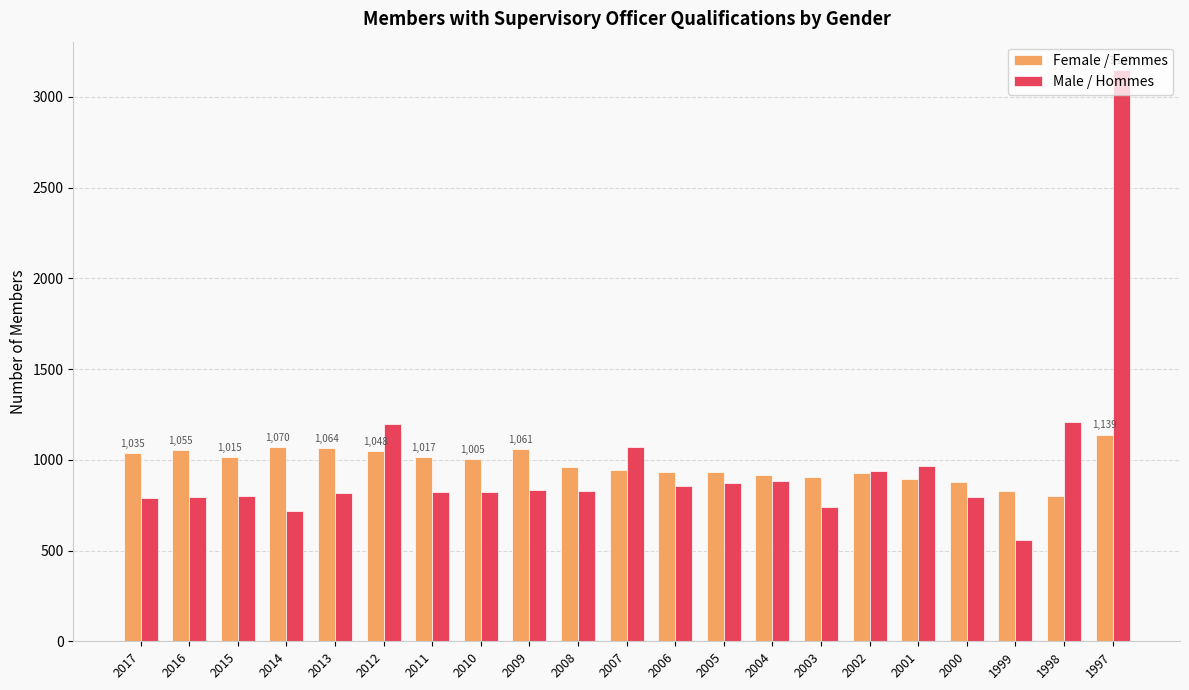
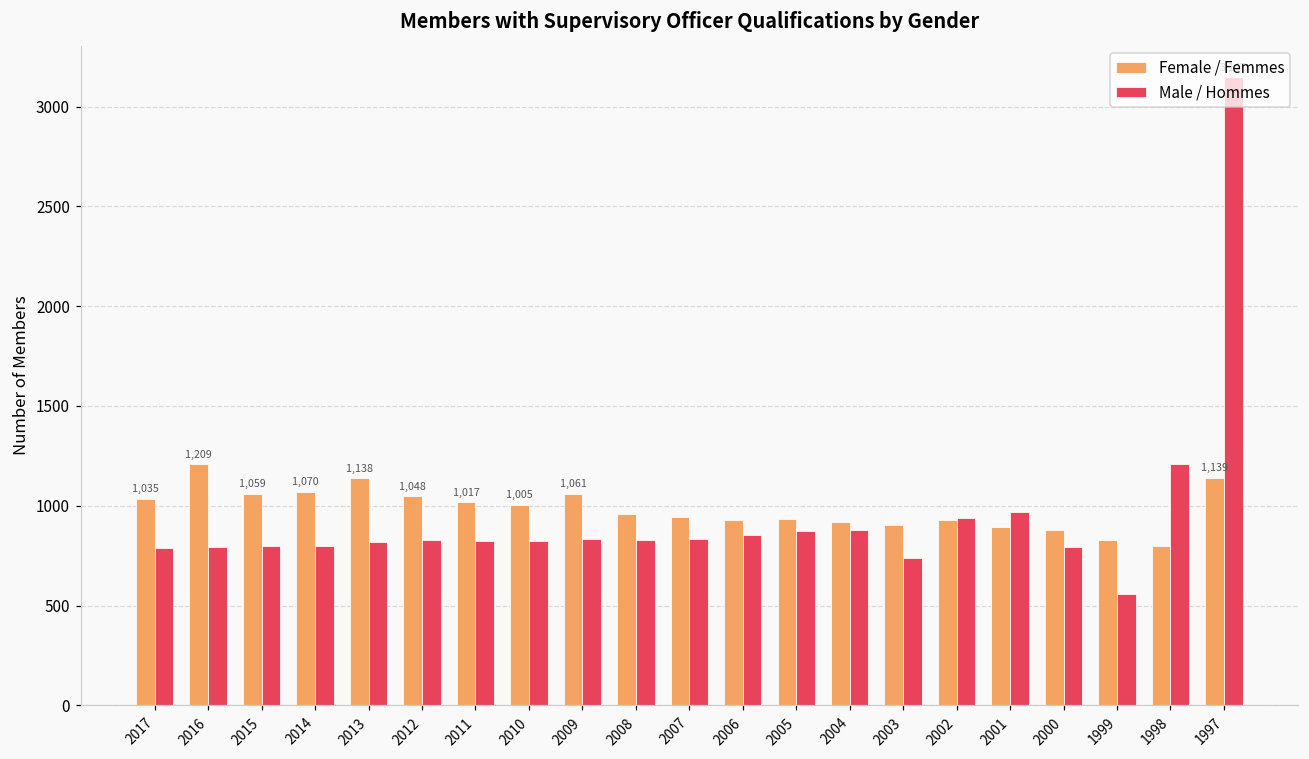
  {
    "Female / Femmes": {
      "2017": "1,035",
-     "2016": "1,055",
-     "2015": "1,015",
+     "2016": "1,209",
+     "2015": "1,059",
      "2014": "1,070",
-     "2013": "1,064",
+     "2013": "1,138",
      "2012": "1,048",
      "2011": "1,017",
      "2010": "1,005",
      "2009": "1,061",
      "1997": "1,139"
    },
    "Male / Hommes": {
      "2017": "790",
      "2016": "790",
      "2015": "800",
-     "2014": "720",
+     "2014": "800",
      "2013": "820",
-     "2012": "1200",
+     "2012": "830",
      "2011": "820",
      "2010": "820",
      "2009": "840",
      "2008": "830",
-     "2007": "1070",
+     "2007": "830",
      "2006": "860",
      "2005": "870",
      "2004": "880",
      "2003": "740",
      "2002": "940",
      "2001": "970",
      "2000": "800",
      "1999": "560",
      "1998": "1210"
    }
  }
